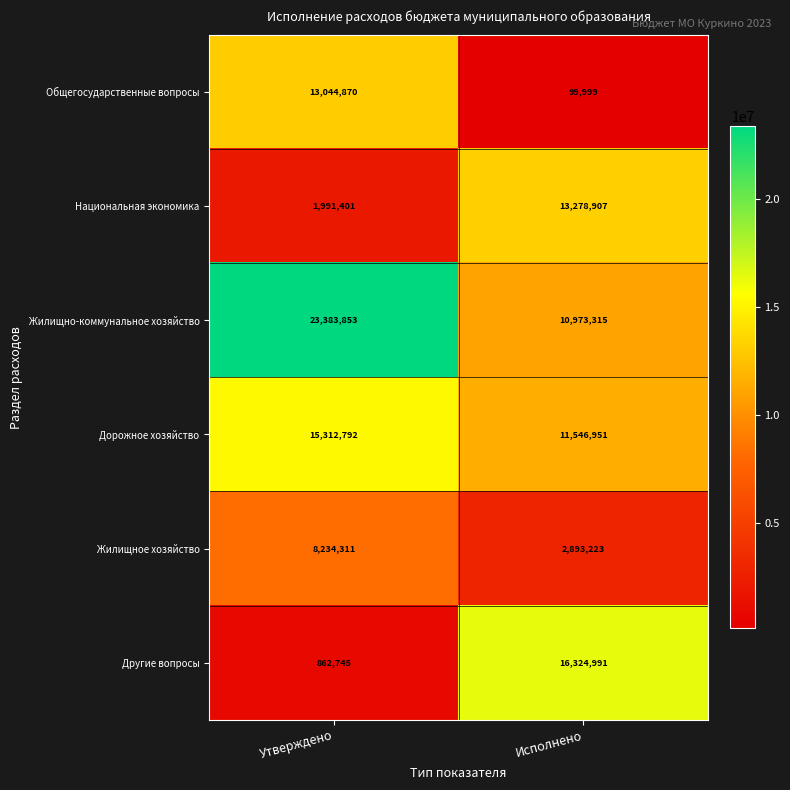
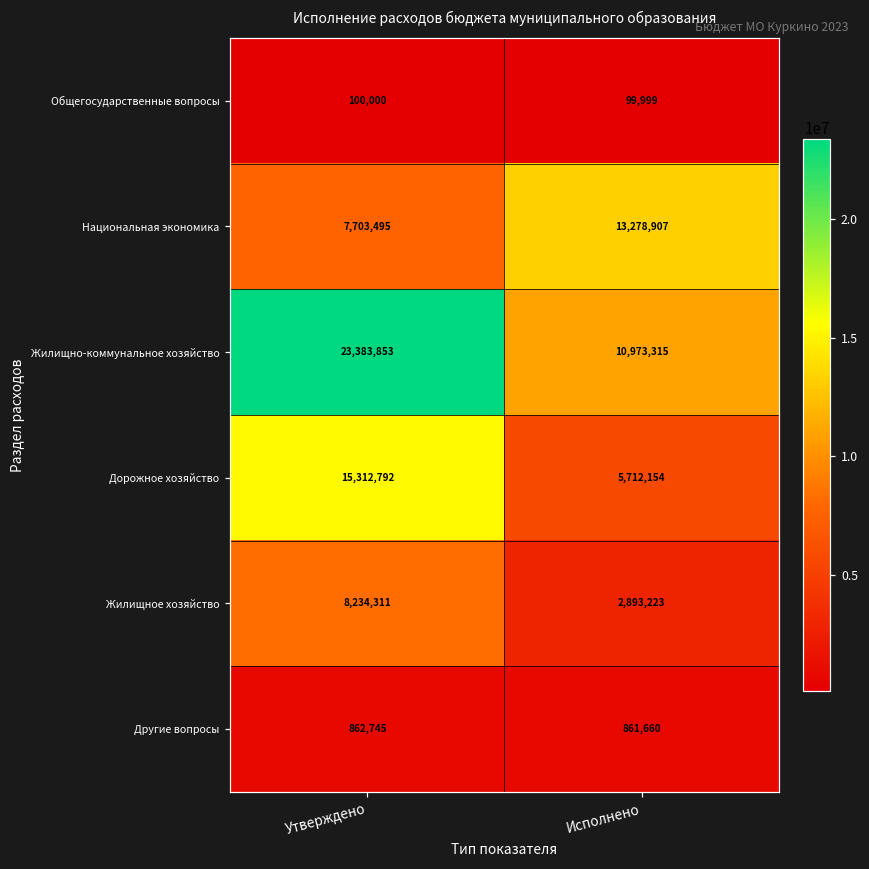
  {
    "Общегосударственные вопросы": {
-     "Утверждено": "13,044,870",
+     "Утверждено": "100,000",
      "Исполнено": "99,999"
    },
    "Национальная экономика": {
-     "Утверждено": "1,991,401",
+     "Утверждено": "7,703,495",
      "Исполнено": "13,278,907"
    },
    "Жилищно-коммунальное хозяйство": {
      "Утверждено": "23,383,853",
      "Исполнено": "10,973,315"
    },
    "Дорожное хозяйство": {
      "Утверждено": "15,312,792",
-     "Исполнено": "11,546,951"
+     "Исполнено": "5,712,154"
    },
    "Жилищное хозяйство": {
      "Утверждено": "8,234,311",
      "Исполнено": "2,893,223"
    },
    "Другие вопросы": {
      "Утверждено": "862,745",
-     "Исполнено": "16,324,991"
+     "Исполнено": "861,660"
    }
  }
